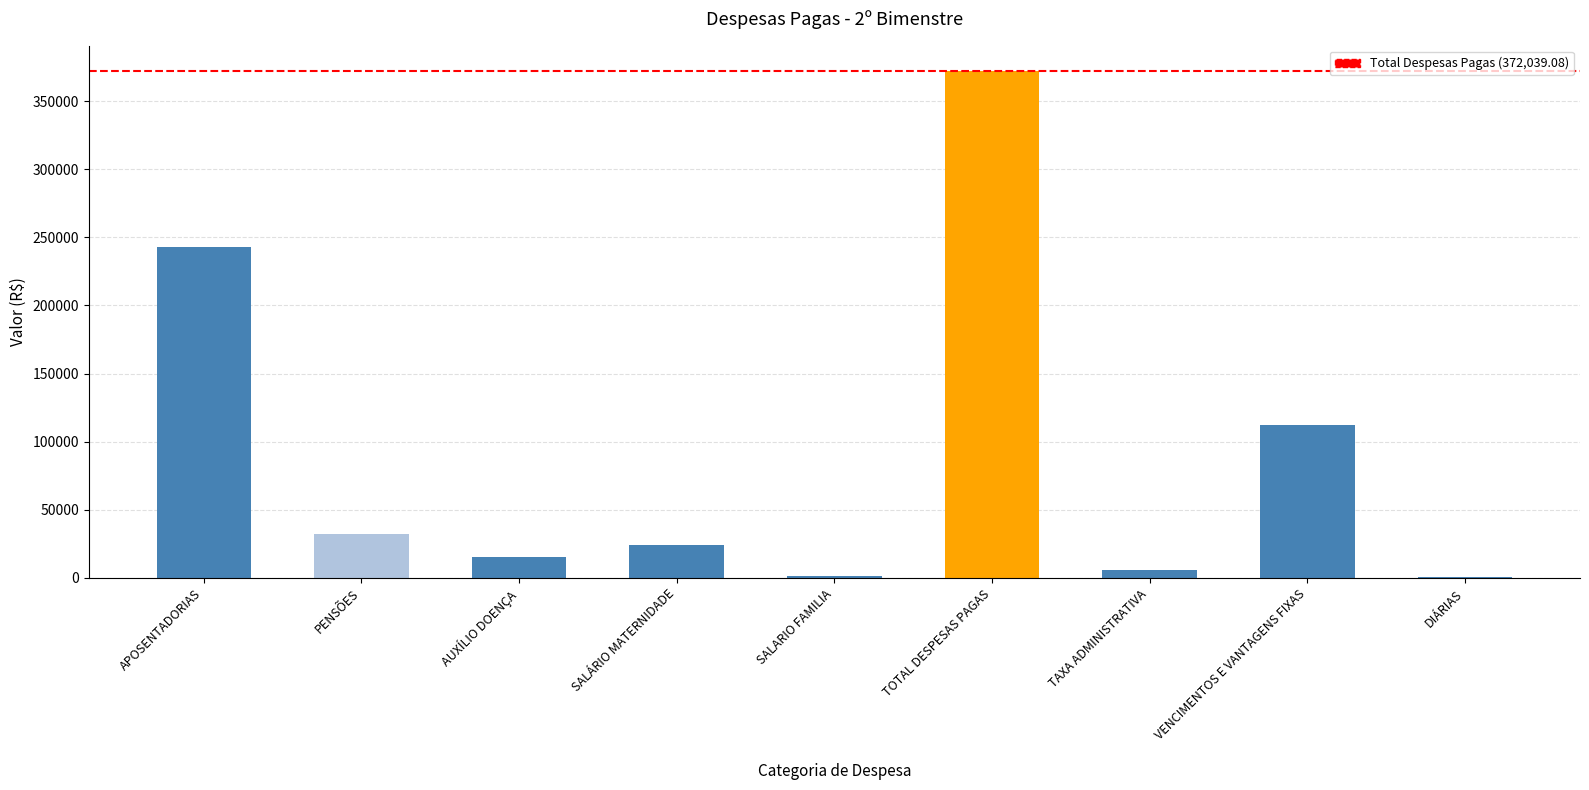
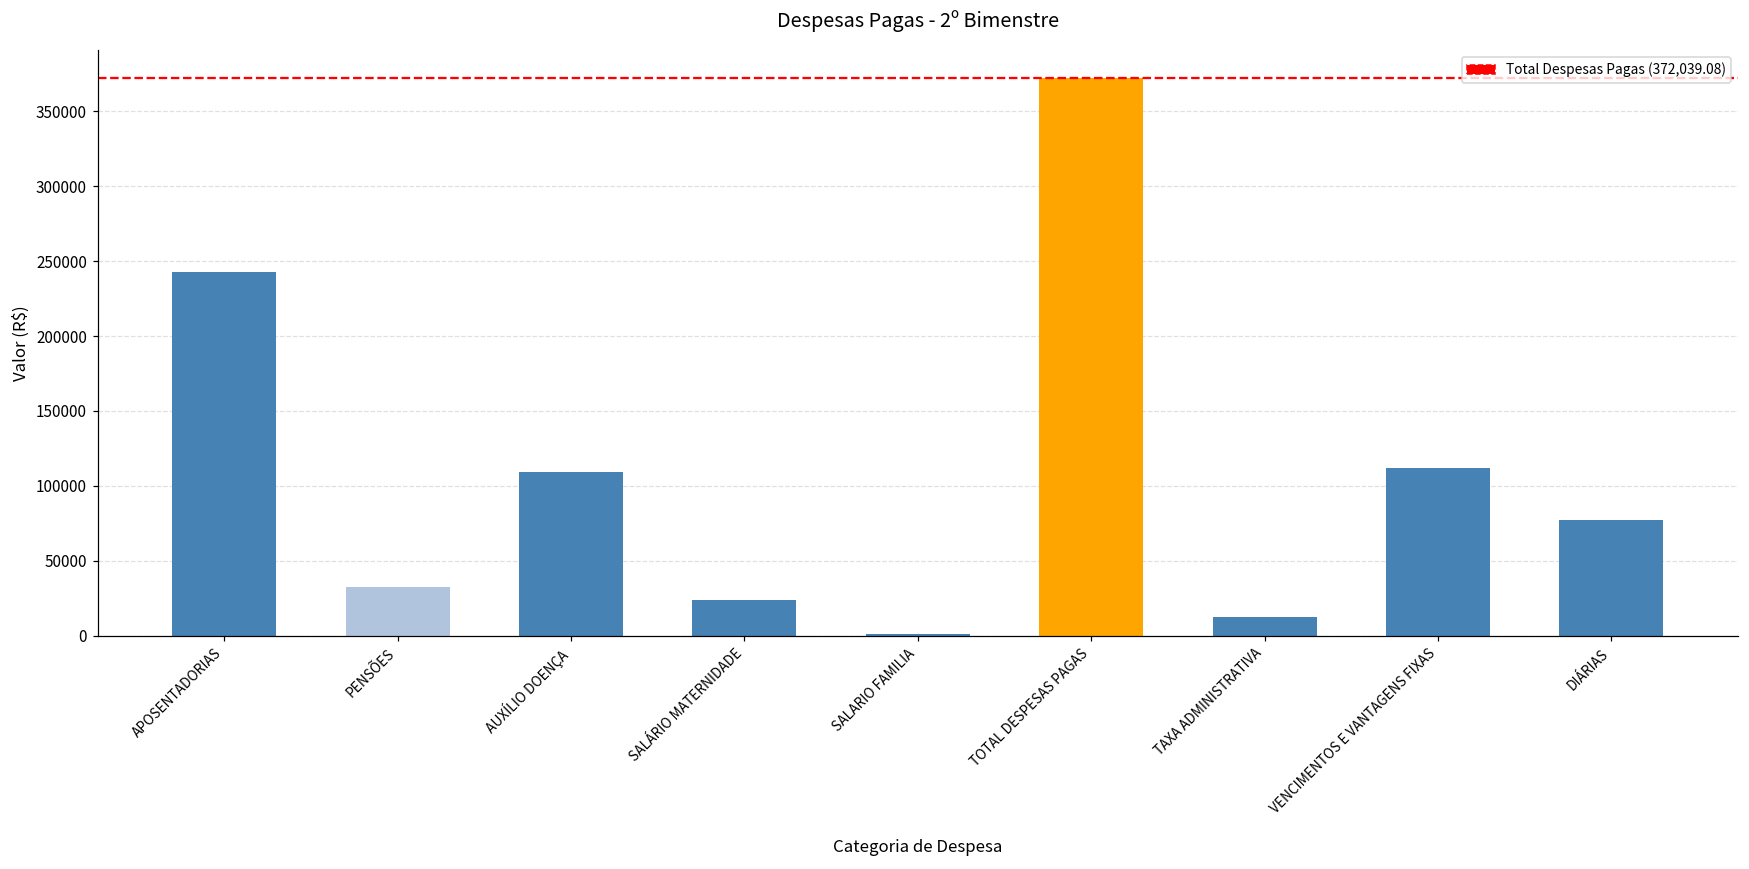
  {
    "APOSENTADORIAS": 243000,
    "PENSÕES": 33000,
-   "AUXÍLIO DOENÇA": 15000,
+   "AUXÍLIO DOENÇA": 109000,
    "SALÁRIO MATERNIDADE": 24000,
    "TOTAL DESPESAS PAGAS": 372000,
-   "TAXA ADMINISTRATIVA": 6000,
+   "TAXA ADMINISTRATIVA": 12000,
    "VENCIMENTOS E VANTAGENS FIXAS": 112000,
-   "DIÁRIAS": 1000
+   "DIÁRIAS": 78000
  }
